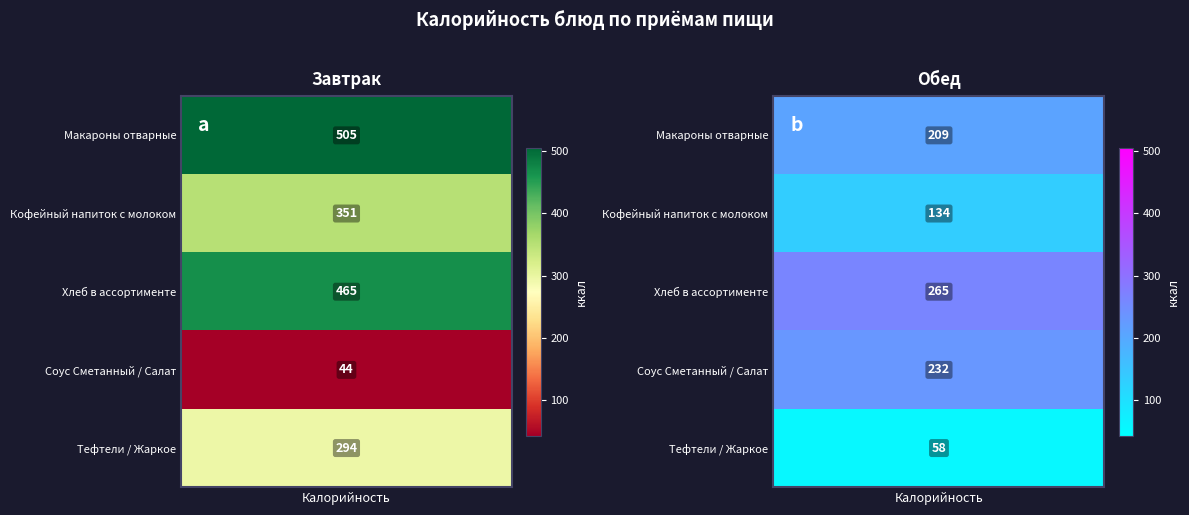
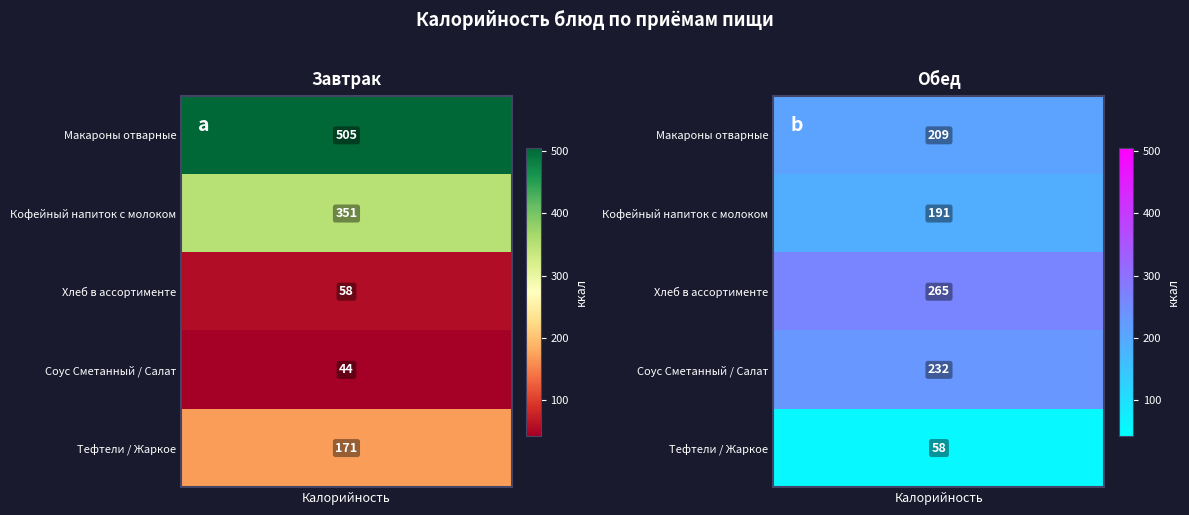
  {
    "Завтрак": {
      "Хлеб в ассортименте": {
-       "Калорийность": 465
+       "Калорийность": 58
      },
      "Тефтели / Жаркое": {
-       "Калорийность": 294
+       "Калорийность": 171
      }
    },
    "Обед": {
      "Кофейный напиток с молоком": {
-       "Калорийность": 134
+       "Калорийность": 191
      }
    }
  }
